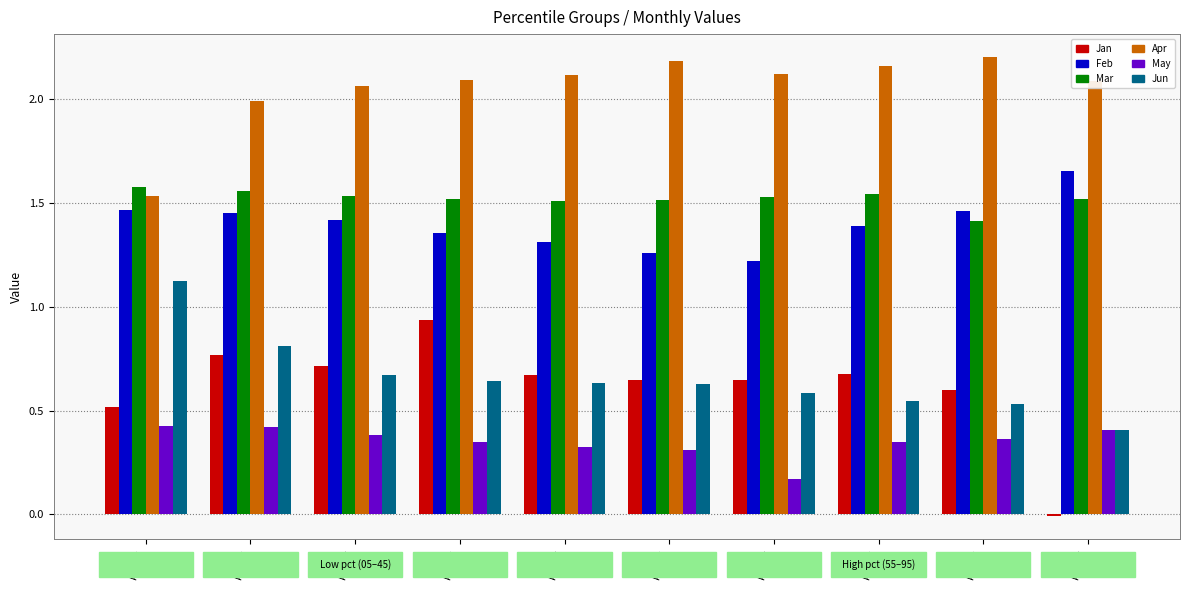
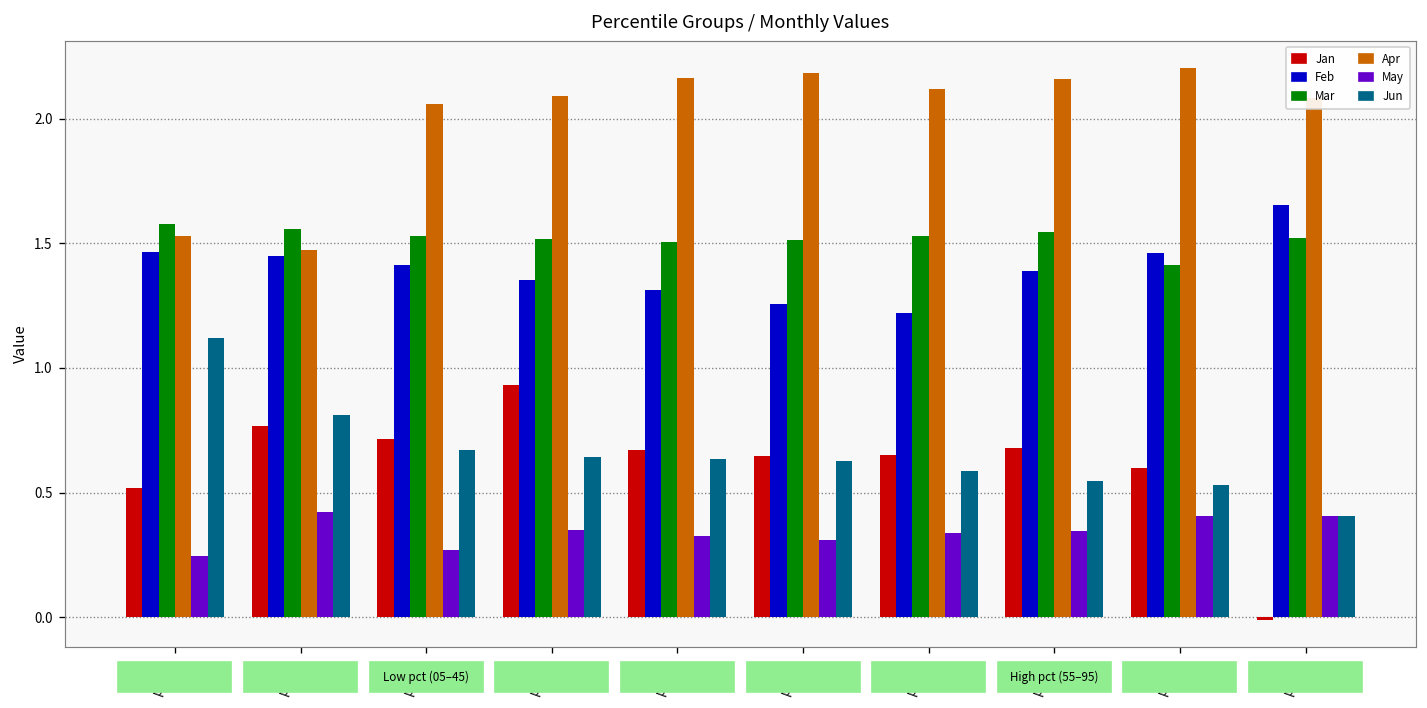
  {
    "Jan": {
      "pct05": 0.52,
      "pct15": 0.77,
      "pct25": 0.71,
      "pct35": 0.93,
      "pct45": 0.67,
      "pct55": 0.65,
      "pct65": 0.65,
      "pct75": 0.68,
      "pct85": 0.60
    },
    "Feb": {
      "pct05": 1.47,
      "pct15": 1.45,
      "pct25": 1.41,
      "pct35": 1.35,
      "pct45": 1.31,
      "pct55": 1.26,
      "pct65": 1.22,
      "pct75": 1.39,
      "pct85": 1.46,
      "pct95": 1.65
    },
    "Mar": {
      "pct05": 1.58,
      "pct15": 1.56,
      "pct25": 1.53,
      "pct35": 1.52,
      "pct45": 1.51,
      "pct55": 1.51,
      "pct65": 1.53,
      "pct75": 1.54,
      "pct85": 1.41,
      "pct95": 1.52
    },
    "Apr": {
      "pct05": 1.53,
-     "pct15": 1.99,
+     "pct15": 1.47,
      "pct25": 2.06,
      "pct35": 2.09,
-     "pct45": 2.11,
+     "pct45": 2.17,
      "pct55": 2.18,
      "pct65": 2.12,
      "pct75": 2.16,
      "pct85": 2.20
    },
    "May": {
-     "pct05": 0.42,
+     "pct05": 0.25,
      "pct15": 0.42,
-     "pct25": 0.38,
+     "pct25": 0.27,
      "pct35": 0.35,
      "pct45": 0.32,
      "pct55": 0.31,
-     "pct65": 0.17,
+     "pct65": 0.34,
      "pct75": 0.35,
-     "pct85": 0.36,
+     "pct85": 0.41,
      "pct95": 0.40
    },
    "Jun": {
      "pct05": 1.12,
      "pct15": 0.81,
      "pct25": 0.67,
      "pct35": 0.64,
      "pct45": 0.63,
      "pct55": 0.63,
      "pct65": 0.58,
      "pct75": 0.55,
      "pct85": 0.53,
      "pct95": 0.41
    }
  }
